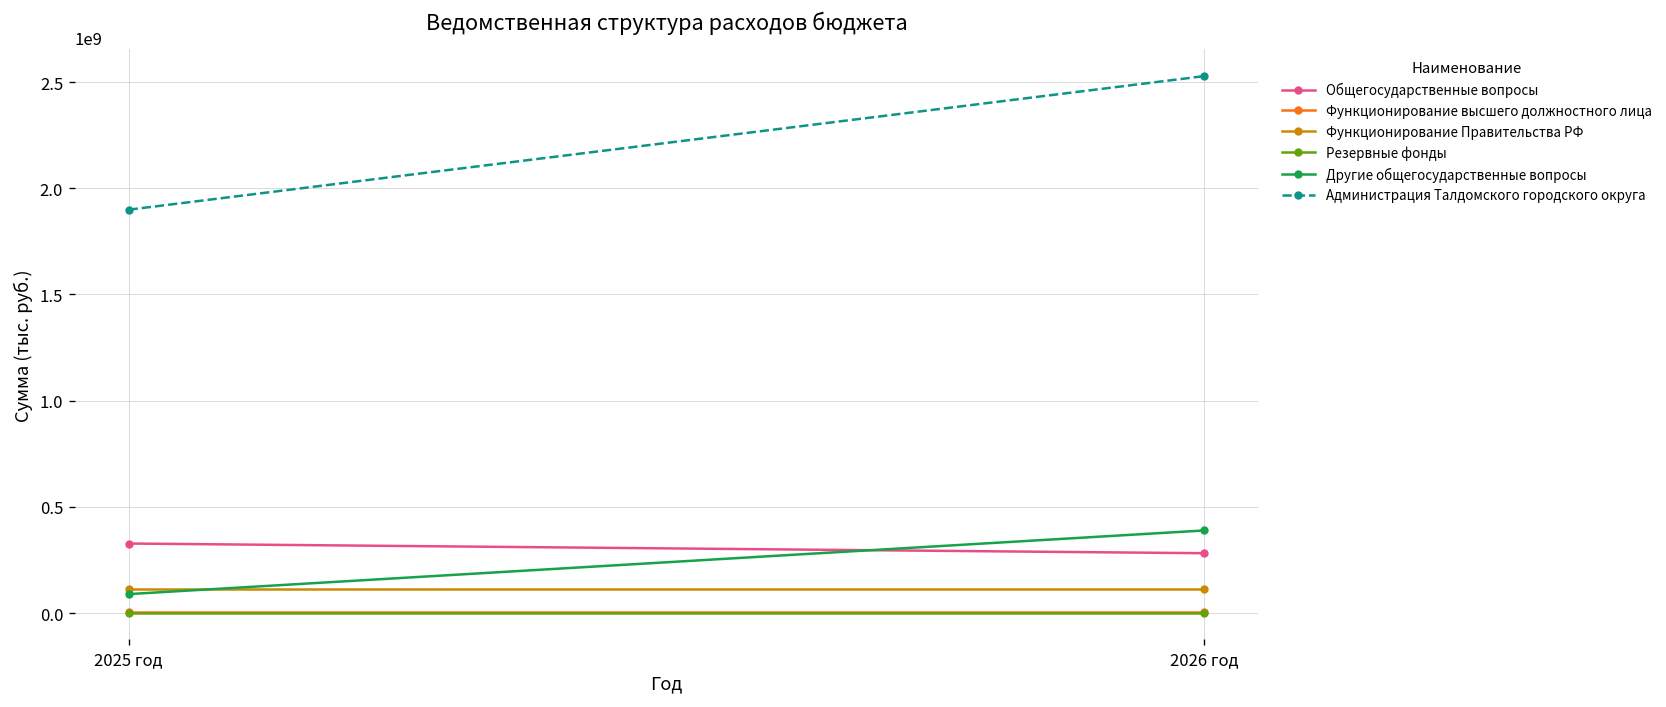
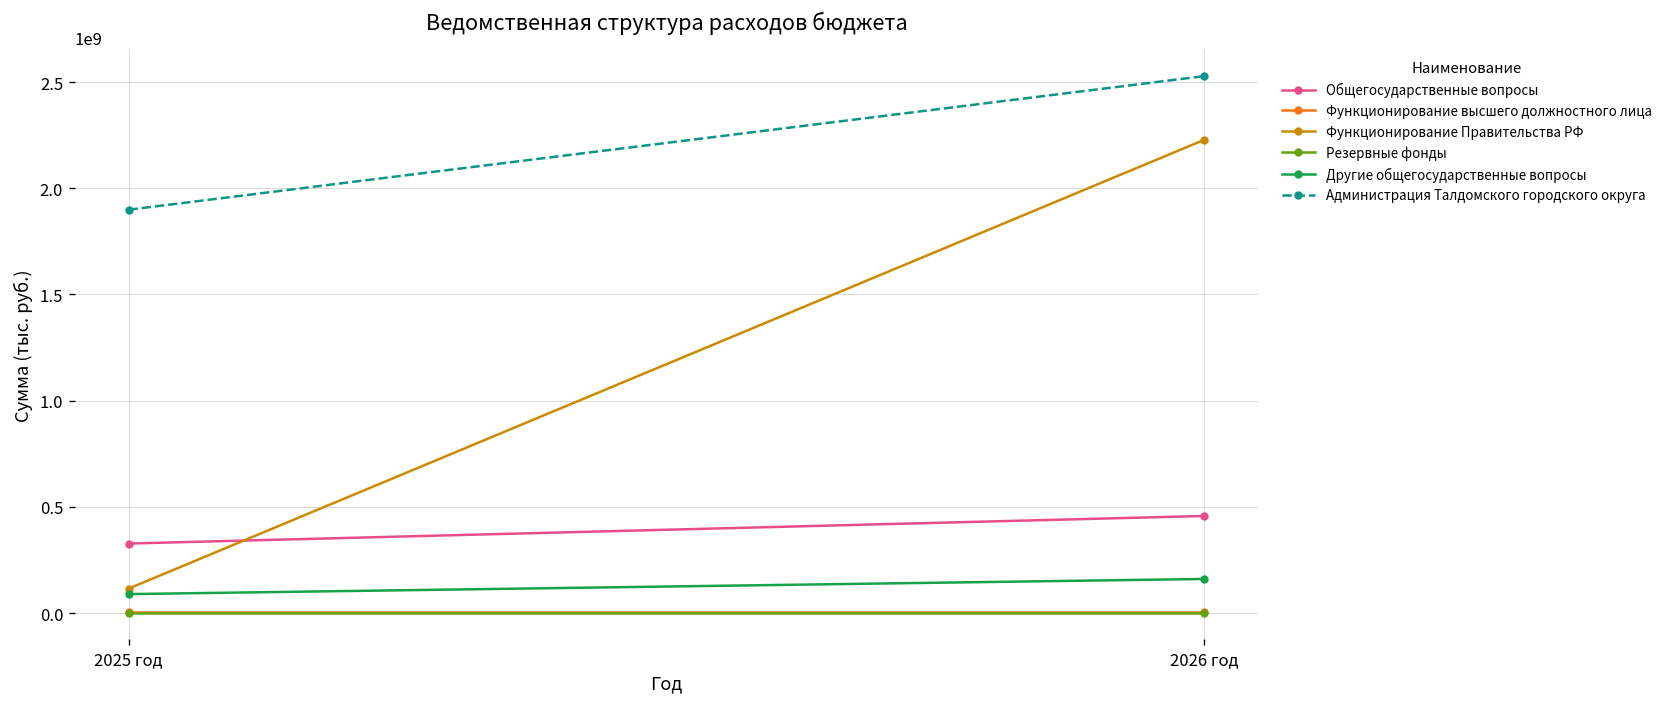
  {
    "Общегосударственные вопросы": {
      "2025 год": 330000000,
-     "2026 год": 280000000
+     "2026 год": 460000000
    },
    "Резервные фонды": {
      "2025 год": 0,
      "2026 год": 0
    },
    "Функционирование Правительства РФ": {
      "2025 год": 120000000,
-     "2026 год": 120000000
+     "2026 год": 2230000000
    },
    "Другие общегосударственные вопросы": {
      "2025 год": 90000000,
-     "2026 год": 390000000
+     "2026 год": 160000000
    },
    "Администрация Талдомского городского округа": {
      "2025 год": 1900000000,
      "2026 год": 2530000000
    }
  }
